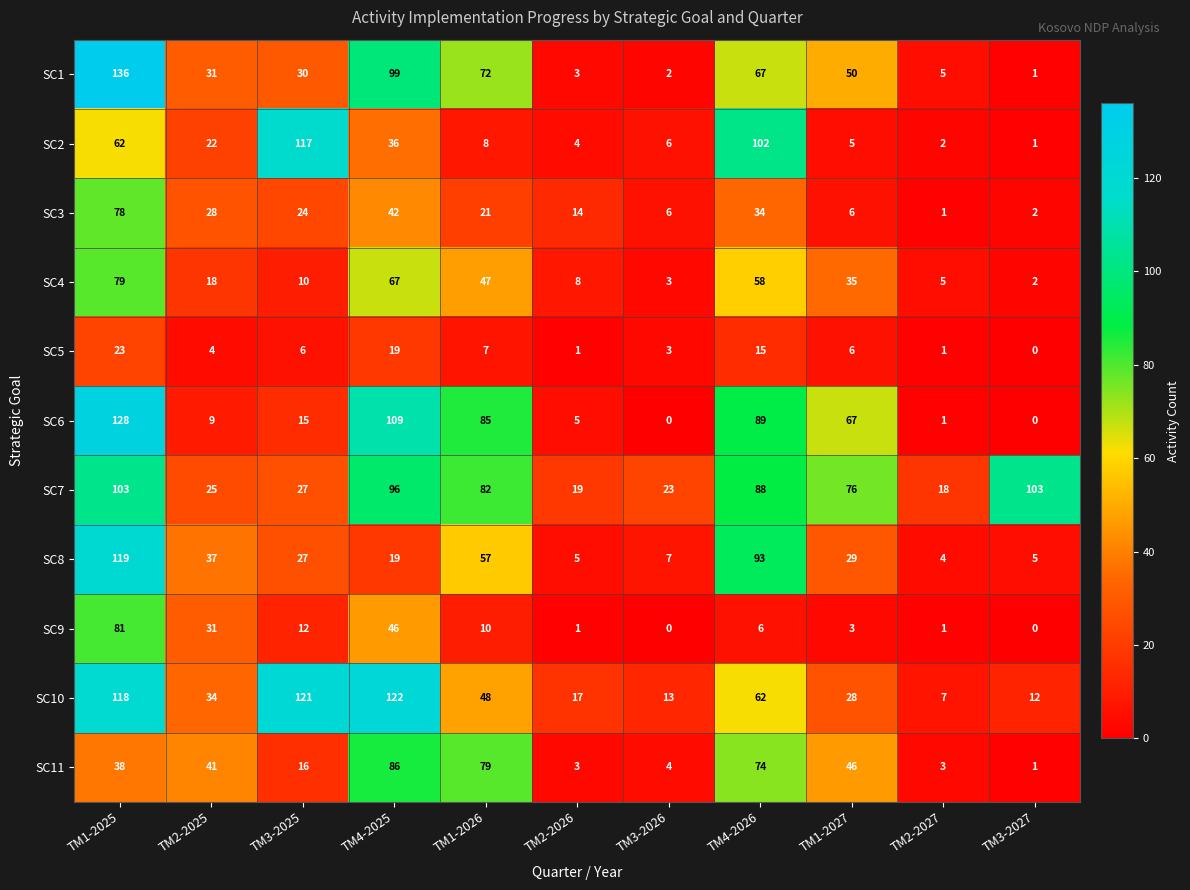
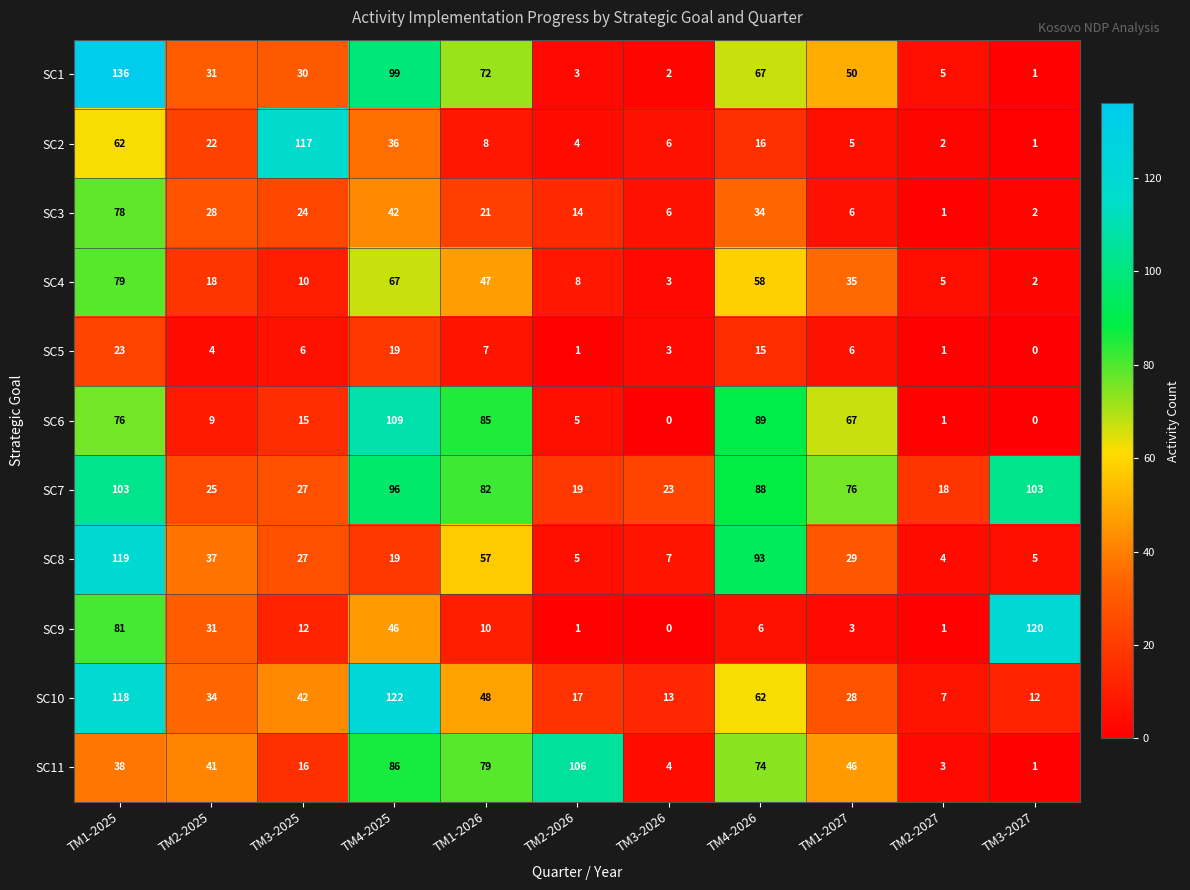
  {
    "SC1": {
      "TM1-2025": 136,
      "TM2-2025": 31,
      "TM3-2025": 30,
      "TM4-2025": 99,
      "TM1-2026": 72,
      "TM2-2026": 3,
      "TM3-2026": 2,
      "TM4-2026": 67,
      "TM1-2027": 50,
      "TM2-2027": 5,
      "TM3-2027": 1
    },
    "SC2": {
      "TM1-2025": 62,
      "TM2-2025": 22,
      "TM3-2025": 117,
      "TM4-2025": 36,
      "TM1-2026": 8,
      "TM2-2026": 4,
      "TM3-2026": 6,
-     "TM4-2026": 102,
+     "TM4-2026": 16,
      "TM1-2027": 5,
      "TM2-2027": 2,
      "TM3-2027": 1
    },
    "SC3": {
      "TM1-2025": 78,
      "TM2-2025": 28,
      "TM3-2025": 24,
      "TM4-2025": 42,
      "TM1-2026": 21,
      "TM2-2026": 14,
      "TM3-2026": 6,
      "TM4-2026": 34,
      "TM1-2027": 6,
      "TM2-2027": 1,
      "TM3-2027": 2
    },
    "SC4": {
      "TM1-2025": 79,
      "TM2-2025": 18,
      "TM3-2025": 10,
      "TM4-2025": 67,
      "TM1-2026": 47,
      "TM2-2026": 8,
      "TM3-2026": 3,
      "TM4-2026": 58,
      "TM1-2027": 35,
      "TM2-2027": 5,
      "TM3-2027": 2
    },
    "SC5": {
      "TM1-2025": 23,
      "TM2-2025": 4,
      "TM3-2025": 6,
      "TM4-2025": 19,
      "TM1-2026": 7,
      "TM2-2026": 1,
      "TM3-2026": 3,
      "TM4-2026": 15,
      "TM1-2027": 6,
      "TM2-2027": 1,
      "TM3-2027": 0
    },
    "SC6": {
-     "TM1-2025": 128,
+     "TM1-2025": 76,
      "TM2-2025": 9,
      "TM3-2025": 15,
      "TM4-2025": 109,
      "TM1-2026": 85,
      "TM2-2026": 5,
      "TM3-2026": 0,
      "TM4-2026": 89,
      "TM1-2027": 67,
      "TM2-2027": 1,
      "TM3-2027": 0
    },
    "SC7": {
      "TM1-2025": 103,
      "TM2-2025": 25,
      "TM3-2025": 27,
      "TM4-2025": 96,
      "TM1-2026": 82,
      "TM2-2026": 19,
      "TM3-2026": 23,
      "TM4-2026": 88,
      "TM1-2027": 76,
      "TM2-2027": 18,
      "TM3-2027": 103
    },
    "SC8": {
      "TM1-2025": 119,
      "TM2-2025": 37,
      "TM3-2025": 27,
      "TM4-2025": 19,
      "TM1-2026": 57,
      "TM2-2026": 5,
      "TM3-2026": 7,
      "TM4-2026": 93,
      "TM1-2027": 29,
      "TM2-2027": 4,
      "TM3-2027": 5
    },
    "SC9": {
      "TM1-2025": 81,
      "TM2-2025": 31,
      "TM3-2025": 12,
      "TM4-2025": 46,
      "TM1-2026": 10,
      "TM2-2026": 1,
      "TM3-2026": 0,
      "TM4-2026": 6,
      "TM1-2027": 3,
      "TM2-2027": 1,
-     "TM3-2027": 0
+     "TM3-2027": 120
    },
    "SC10": {
      "TM1-2025": 118,
      "TM2-2025": 34,
-     "TM3-2025": 121,
+     "TM3-2025": 42,
      "TM4-2025": 122,
      "TM1-2026": 48,
      "TM2-2026": 17,
      "TM3-2026": 13,
      "TM4-2026": 62,
      "TM1-2027": 28,
      "TM2-2027": 7,
      "TM3-2027": 12
    },
    "SC11": {
      "TM1-2025": 38,
      "TM2-2025": 41,
      "TM3-2025": 16,
      "TM4-2025": 86,
      "TM1-2026": 79,
-     "TM2-2026": 3,
+     "TM2-2026": 106,
      "TM3-2026": 4,
      "TM4-2026": 74,
      "TM1-2027": 46,
      "TM2-2027": 3,
      "TM3-2027": 1
    }
  }
